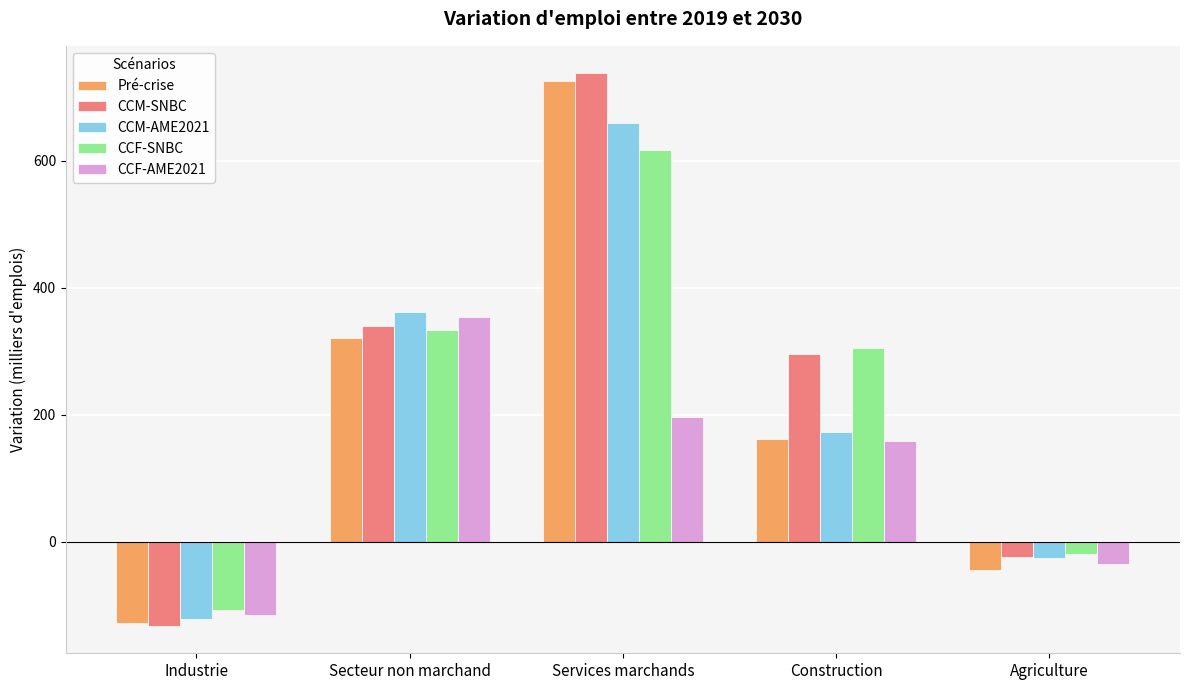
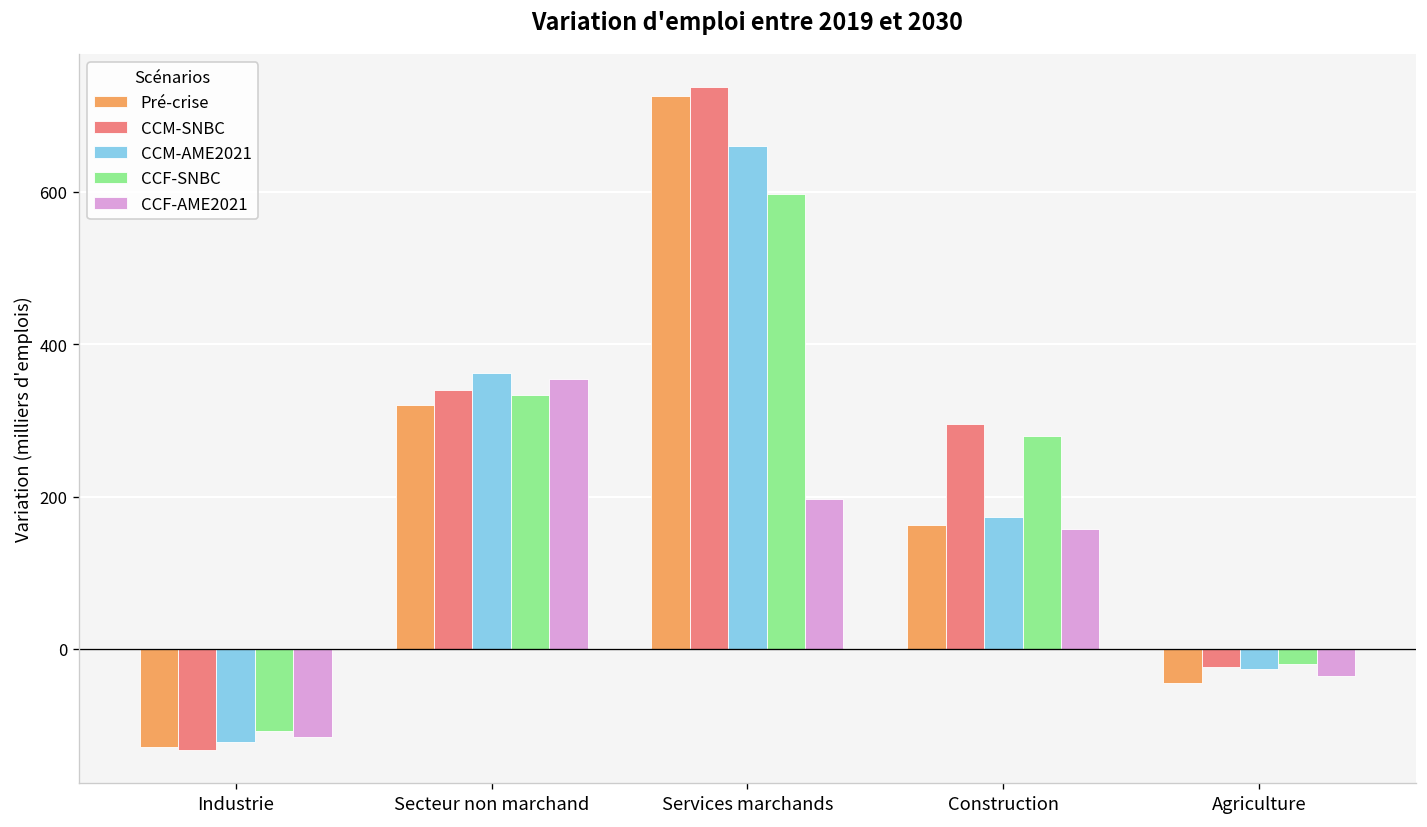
  {
    "CCM-AME2021": {
      "Industrie": -120,
      "Secteur non marchand": 360,
      "Services marchands": 660,
      "Construction": 170,
      "Agriculture": -30
    },
    "CCF-SNBC": {
      "Industrie": -110,
      "Secteur non marchand": 330,
-     "Services marchands": 620,
-     "Construction": 300,
+     "Services marchands": 600,
+     "Construction": 280,
      "Agriculture": -20
    },
    "CCF-AME2021": {
      "Industrie": -110,
      "Secteur non marchand": 350,
      "Services marchands": 200,
      "Construction": 160,
      "Agriculture": -40
    }
  }
